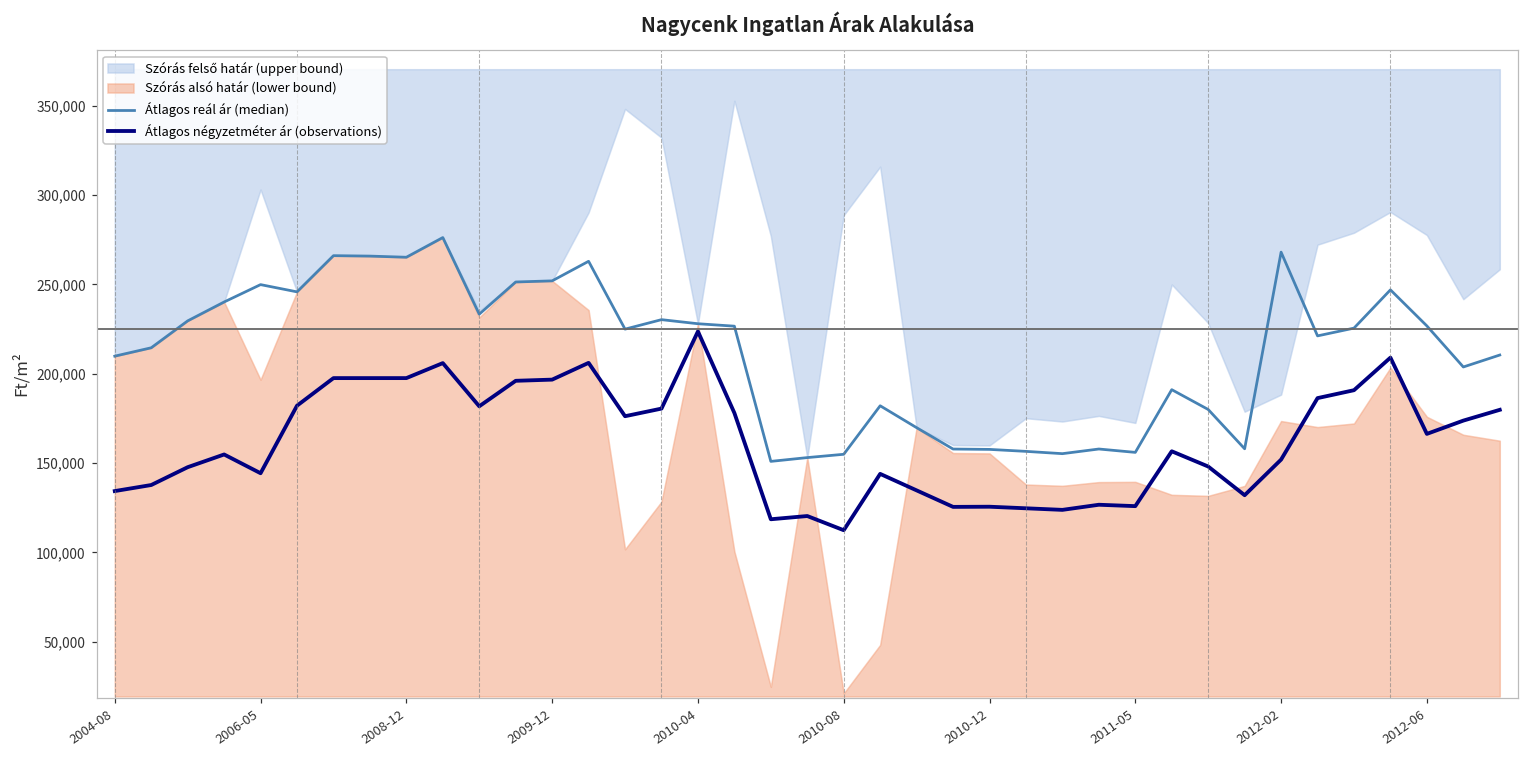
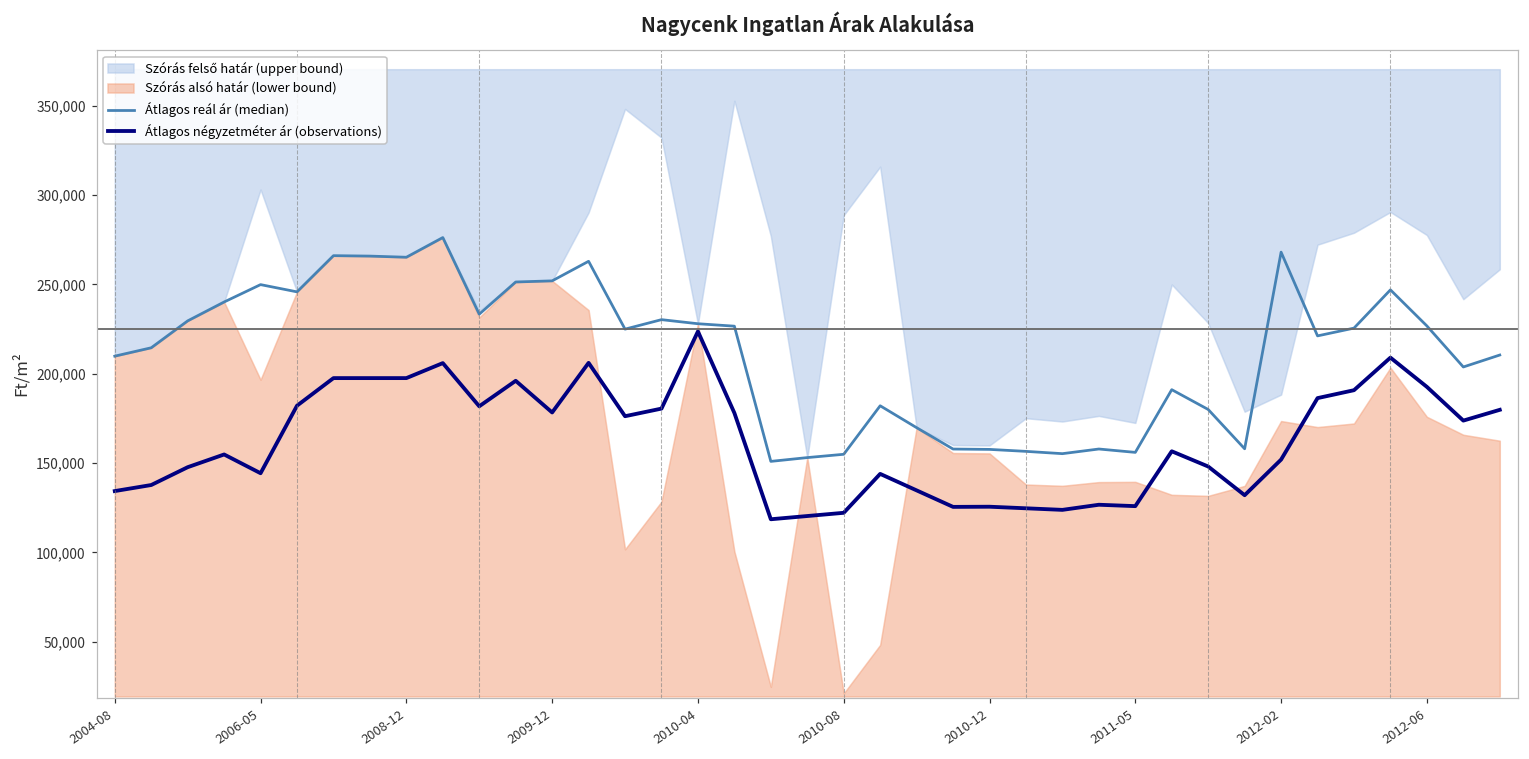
  {
    "Átlagos reál ár (median)": {
      "2006-05": "250,000",
      "2010-08": "155,000",
      "2010-12": "158,000",
      "2011-05": "156,000",
      "2012-02": "268,000",
      "2012-06": "227,000"
    },
    "Szórás felső határ (upper bound)": {
      "2008-12": "105,000",
      "2009-12": "118,000",
      "2010-04": "142,000"
    },
    "Átlagos négyzetméter ár (observations)": {
      "2004-08": "134,000",
      "2006-05": "144,000",
      "2008-12": "198,000",
-     "2009-12": "197,000",
+     "2009-12": "178,000",
      "2010-04": "224,000",
-     "2010-08": "112,000",
+     "2010-08": "122,000",
      "2010-12": "126,000",
      "2011-05": "126,000",
      "2012-02": "152,000",
-     "2012-06": "166,000"
+     "2012-06": "193,000"
    },
    "Szórás alsó határ (lower bound)": {
      "2006-05": "197,000",
      "2010-08": "21,000",
      "2010-12": "155,000",
      "2011-05": "139,000",
      "2012-02": "173,000",
      "2012-06": "176,000"
    }
  }
